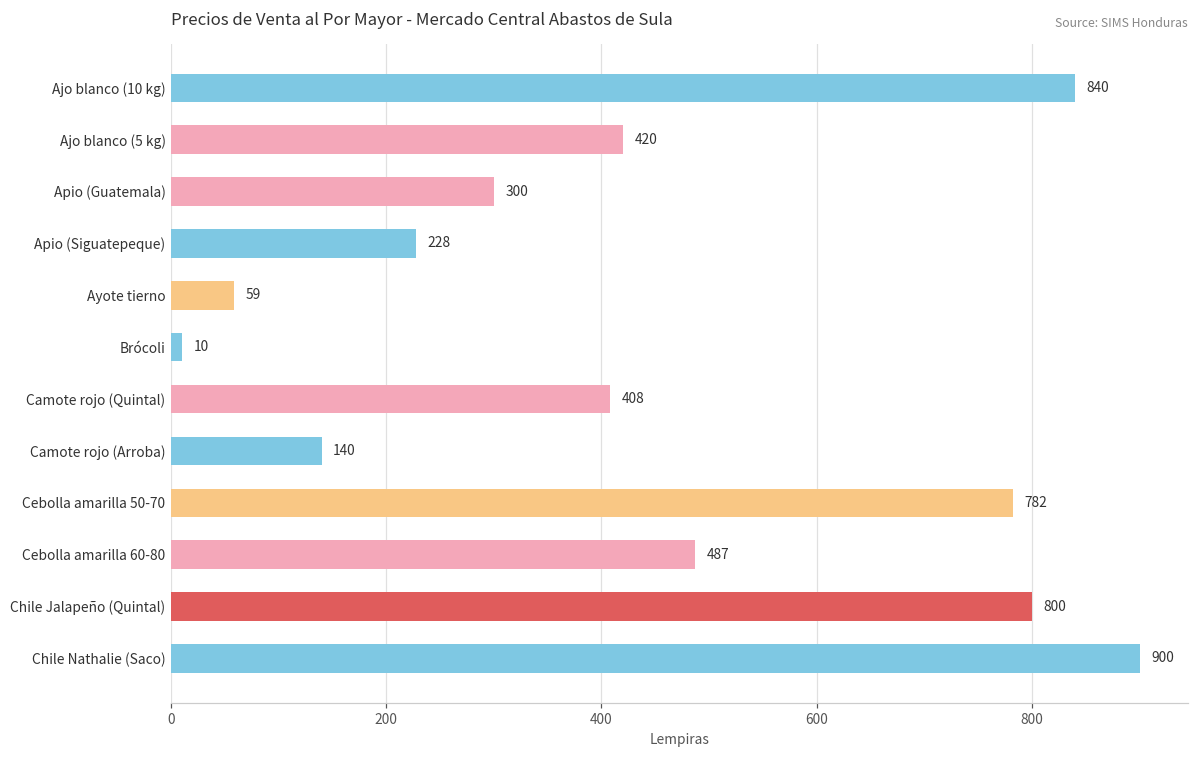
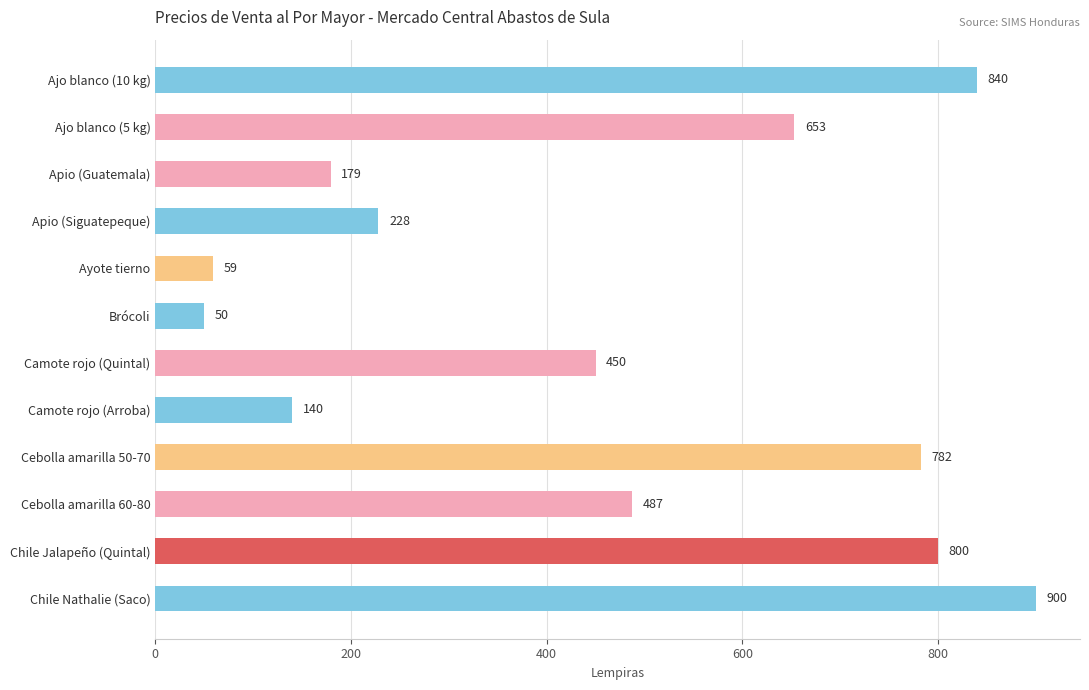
  {
    "Ajo blanco (10 kg)": 840,
-   "Ajo blanco (5 kg)": 420,
-   "Apio (Guatemala)": 300,
+   "Ajo blanco (5 kg)": 653,
+   "Apio (Guatemala)": 179,
    "Apio (Siguatepeque)": 228,
    "Ayote tierno": 59,
-   "Brócoli": 10,
-   "Camote rojo (Quintal)": 408,
+   "Brócoli": 50,
+   "Camote rojo (Quintal)": 450,
    "Camote rojo (Arroba)": 140,
    "Cebolla amarilla 50-70": 782,
    "Cebolla amarilla 60-80": 487,
    "Chile Jalapeño (Quintal)": 800,
    "Chile Nathalie (Saco)": 900
  }
